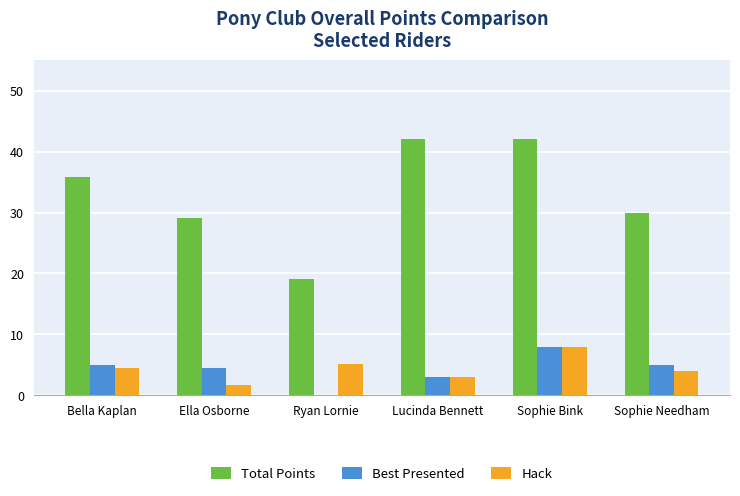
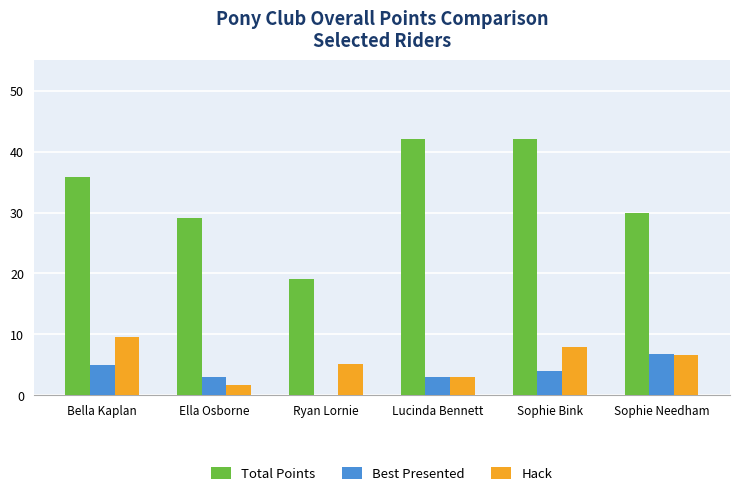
  {
    "Total Points": {
      "Bella Kaplan": 36,
      "Ella Osborne": 29,
      "Ryan Lornie": 19,
      "Lucinda Bennett": 42,
      "Sophie Bink": 42,
      "Sophie Needham": 30
    },
    "Best Presented": {
      "Bella Kaplan": 5,
-     "Ella Osborne": 5,
+     "Ella Osborne": 3,
      "Ryan Lornie": 0,
      "Lucinda Bennett": 3,
-     "Sophie Bink": 8,
-     "Sophie Needham": 5
+     "Sophie Bink": 4,
+     "Sophie Needham": 7
    },
    "Hack": {
-     "Bella Kaplan": 5,
+     "Bella Kaplan": 10,
      "Ella Osborne": 2,
      "Ryan Lornie": 5,
      "Lucinda Bennett": 3,
      "Sophie Bink": 8,
-     "Sophie Needham": 4
+     "Sophie Needham": 7
    }
  }
